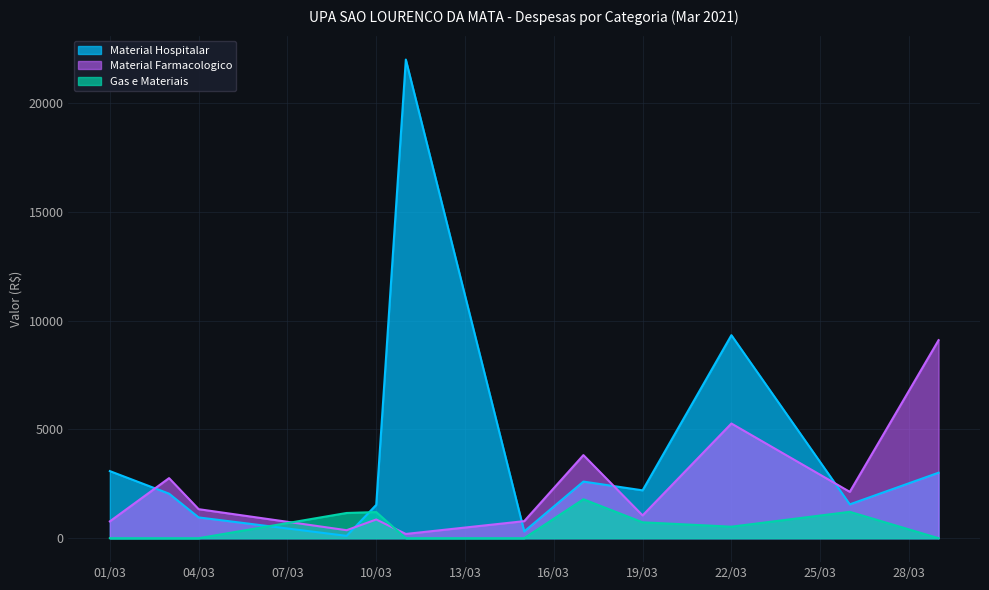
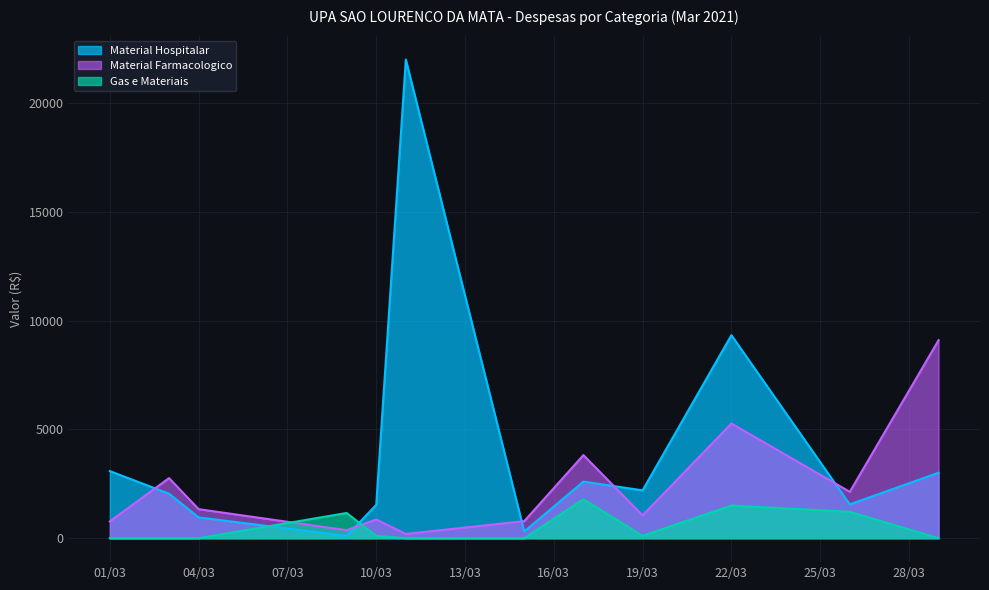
  {
    "Material Hospitalar": {
      "01/03": 3100,
      "04/03": 1000,
      "10/03": 1500,
      "19/03": 2200,
      "22/03": 9300
    },
    "Material Farmacologico": {
      "01/03": 800,
      "04/03": 1300,
      "10/03": 900,
      "19/03": 1000,
      "22/03": 5300
    },
    "Gas e Materiais": {
      "01/03": 0,
      "04/03": 0,
-     "10/03": 1200,
-     "19/03": 700,
-     "22/03": 500
+     "10/03": 100,
+     "19/03": 100,
+     "22/03": 1500
    }
  }
